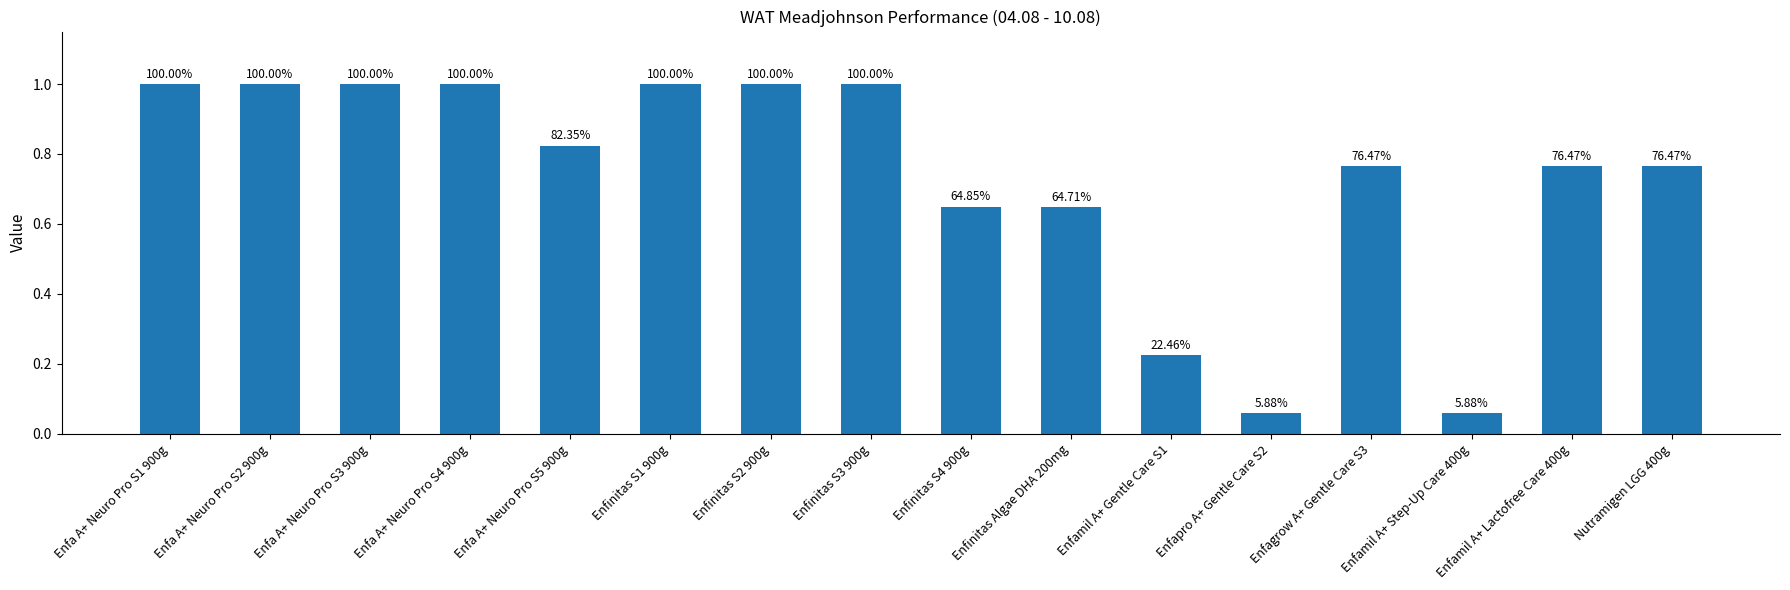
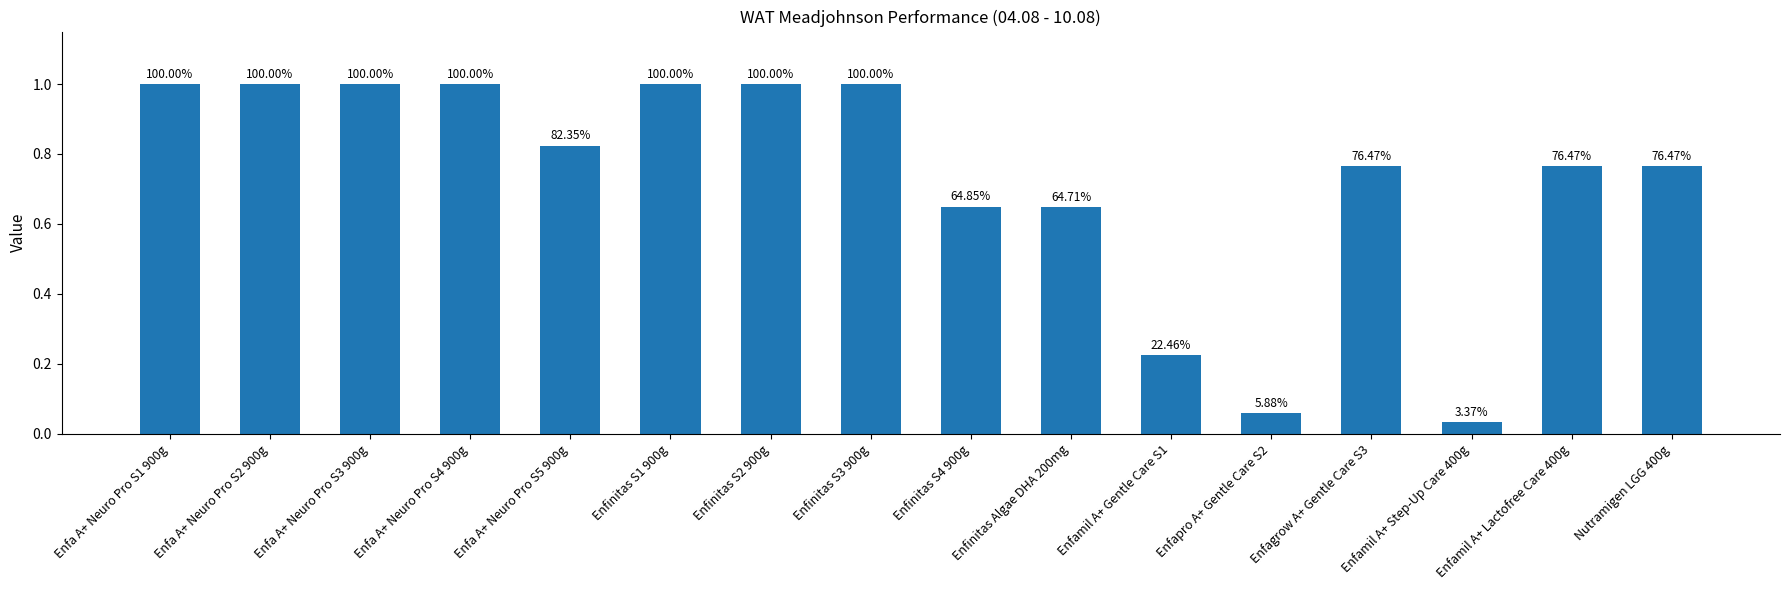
  {
    "Enfa A+ Neuro Pro S1 900g": "100.00%",
    "Enfa A+ Neuro Pro S2 900g": "100.00%",
    "Enfa A+ Neuro Pro S3 900g": "100.00%",
    "Enfa A+ Neuro Pro S4 900g": "100.00%",
    "Enfa A+ Neuro Pro S5 900g": "82.35%",
    "Enfinitas S1 900g": "100.00%",
    "Enfinitas S2 900g": "100.00%",
    "Enfinitas S3 900g": "100.00%",
    "Enfinitas S4 900g": "64.85%",
    "Enfinitas Algae DHA 200mg": "64.71%",
    "Enfamil A+ Gentle Care S1": "22.46%",
    "Enfapro A+ Gentle Care S2": "5.88%",
    "Enfagrow A+ Gentle Care S3": "76.47%",
-   "Enfamil A+ Step-Up Care 400g": "5.88%",
+   "Enfamil A+ Step-Up Care 400g": "3.37%",
    "Enfamil A+ Lactofree Care 400g": "76.47%",
    "Nutramigen LGG 400g": "76.47%"
  }
